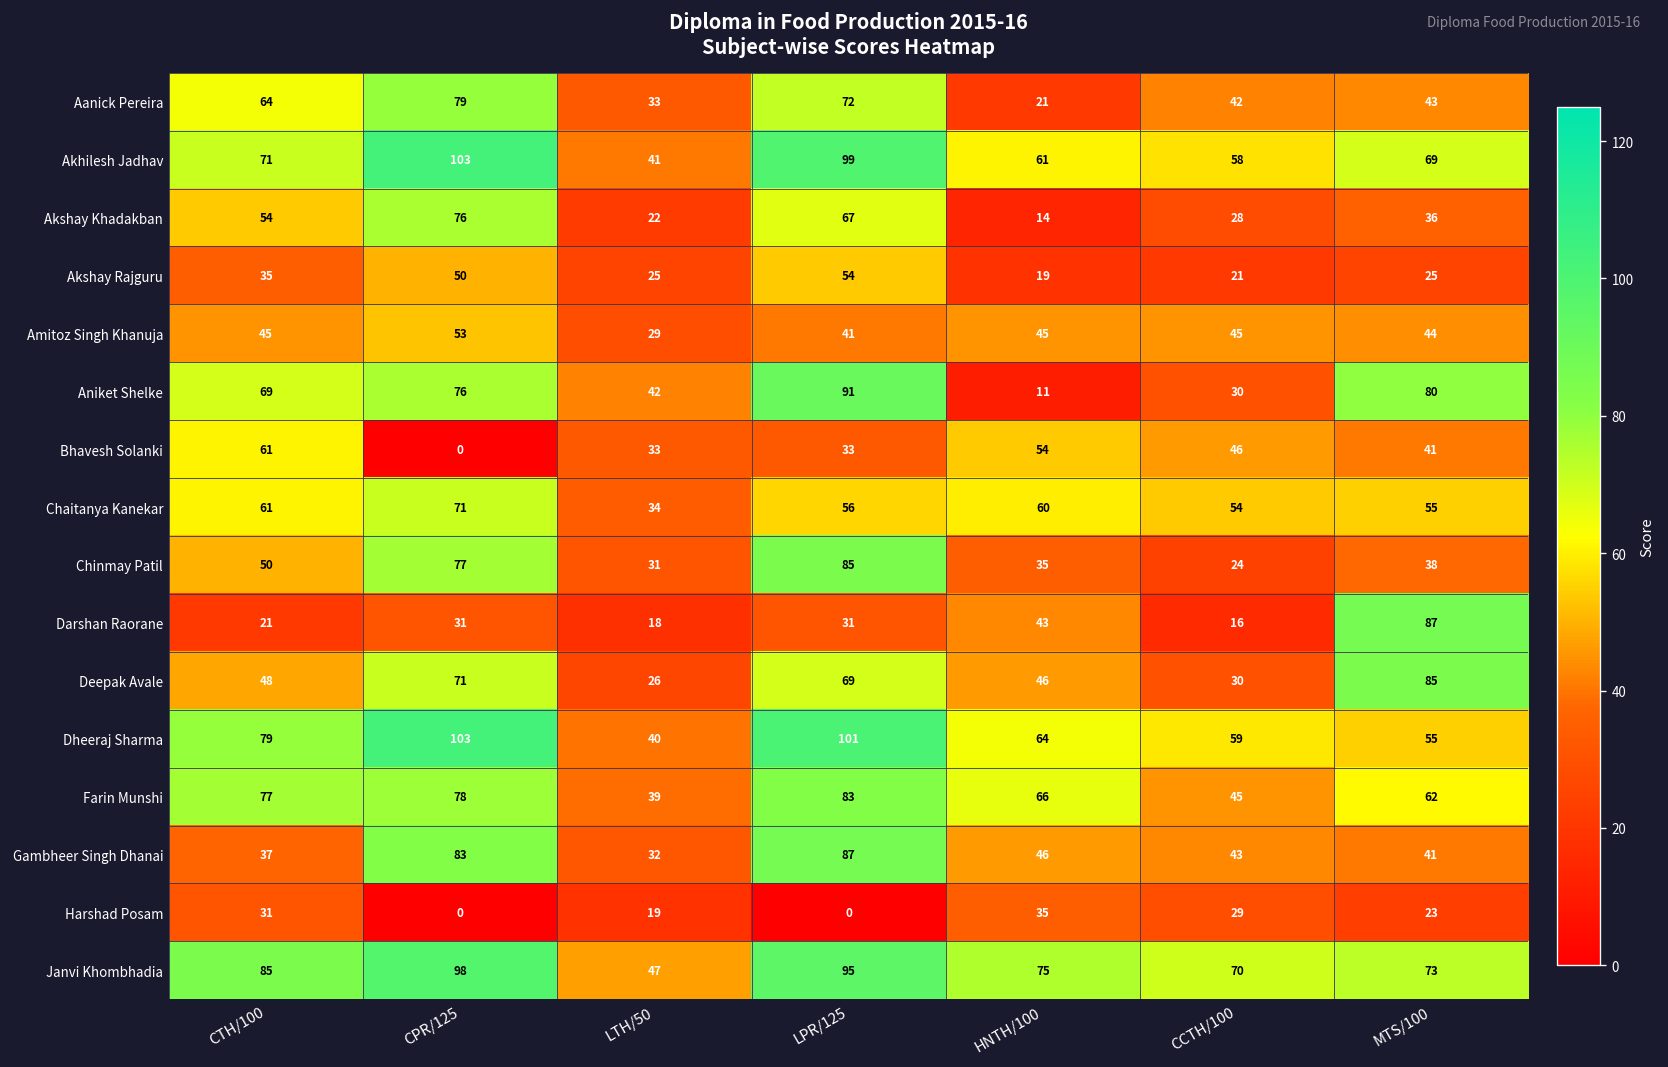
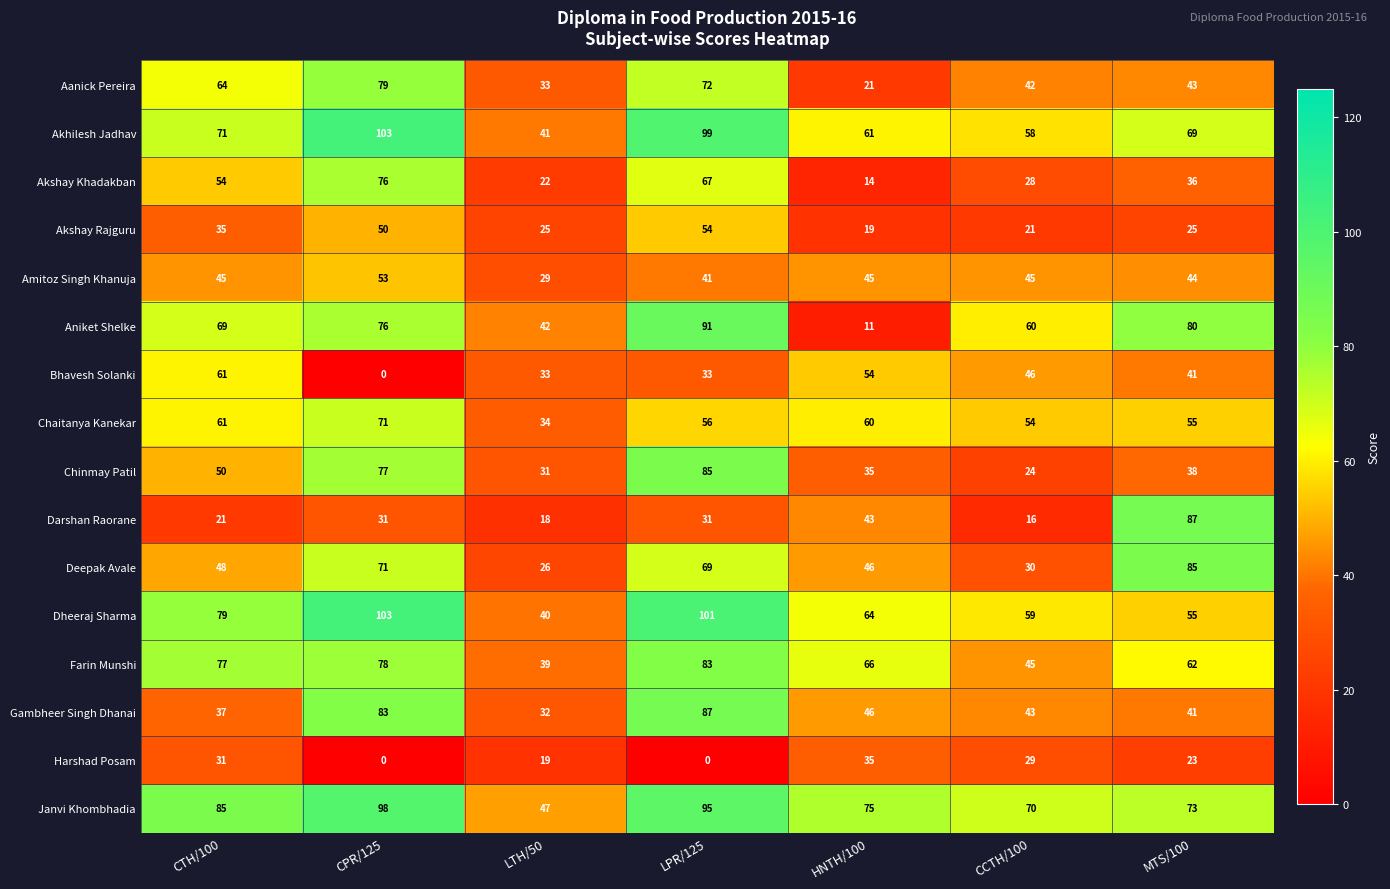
  {
    "Aanick Pereira": {
      "CTH/100": 64,
      "CPR/125": 79,
      "LTH/50": 33,
      "LPR/125": 72,
      "HNTH/100": 21,
      "CCTH/100": 42,
      "MTS/100": 43
    },
    "Akhilesh Jadhav": {
      "CTH/100": 71,
      "CPR/125": 103,
      "LTH/50": 41,
      "LPR/125": 99,
      "HNTH/100": 61,
      "CCTH/100": 58,
      "MTS/100": 69
    },
    "Akshay Khadakban": {
      "CTH/100": 54,
      "CPR/125": 76,
      "LTH/50": 22,
      "LPR/125": 67,
      "HNTH/100": 14,
      "CCTH/100": 28,
      "MTS/100": 36
    },
    "Akshay Rajguru": {
      "CTH/100": 35,
      "CPR/125": 50,
      "LTH/50": 25,
      "LPR/125": 54,
      "HNTH/100": 19,
      "CCTH/100": 21,
      "MTS/100": 25
    },
    "Amitoz Singh Khanuja": {
      "CTH/100": 45,
      "CPR/125": 53,
      "LTH/50": 29,
      "LPR/125": 41,
      "HNTH/100": 45,
      "CCTH/100": 45,
      "MTS/100": 44
    },
    "Aniket Shelke": {
      "CTH/100": 69,
      "CPR/125": 76,
      "LTH/50": 42,
      "LPR/125": 91,
      "HNTH/100": 11,
-     "CCTH/100": 30,
+     "CCTH/100": 60,
      "MTS/100": 80
    },
    "Bhavesh Solanki": {
      "CTH/100": 61,
      "CPR/125": 0,
      "LTH/50": 33,
      "LPR/125": 33,
      "HNTH/100": 54,
      "CCTH/100": 46,
      "MTS/100": 41
    },
    "Chaitanya Kanekar": {
      "CTH/100": 61,
      "CPR/125": 71,
      "LTH/50": 34,
      "LPR/125": 56,
      "HNTH/100": 60,
      "CCTH/100": 54,
      "MTS/100": 55
    },
    "Chinmay Patil": {
      "CTH/100": 50,
      "CPR/125": 77,
      "LTH/50": 31,
      "LPR/125": 85,
      "HNTH/100": 35,
      "CCTH/100": 24,
      "MTS/100": 38
    },
    "Darshan Raorane": {
      "CTH/100": 21,
      "CPR/125": 31,
      "LTH/50": 18,
      "LPR/125": 31,
      "HNTH/100": 43,
      "CCTH/100": 16,
      "MTS/100": 87
    },
    "Deepak Avale": {
      "CTH/100": 48,
      "CPR/125": 71,
      "LTH/50": 26,
      "LPR/125": 69,
      "HNTH/100": 46,
      "CCTH/100": 30,
      "MTS/100": 85
    },
    "Dheeraj Sharma": {
      "CTH/100": 79,
      "CPR/125": 103,
      "LTH/50": 40,
      "LPR/125": 101,
      "HNTH/100": 64,
      "CCTH/100": 59,
      "MTS/100": 55
    },
    "Farin Munshi": {
      "CTH/100": 77,
      "CPR/125": 78,
      "LTH/50": 39,
      "LPR/125": 83,
      "HNTH/100": 66,
      "CCTH/100": 45,
      "MTS/100": 62
    },
    "Gambheer Singh Dhanai": {
      "CTH/100": 37,
      "CPR/125": 83,
      "LTH/50": 32,
      "LPR/125": 87,
      "HNTH/100": 46,
      "CCTH/100": 43,
      "MTS/100": 41
    },
    "Harshad Posam": {
      "CTH/100": 31,
      "CPR/125": 0,
      "LTH/50": 19,
      "LPR/125": 0,
      "HNTH/100": 35,
      "CCTH/100": 29,
      "MTS/100": 23
    },
    "Janvi Khombhadia": {
      "CTH/100": 85,
      "CPR/125": 98,
      "LTH/50": 47,
      "LPR/125": 95,
      "HNTH/100": 75,
      "CCTH/100": 70,
      "MTS/100": 73
    }
  }
